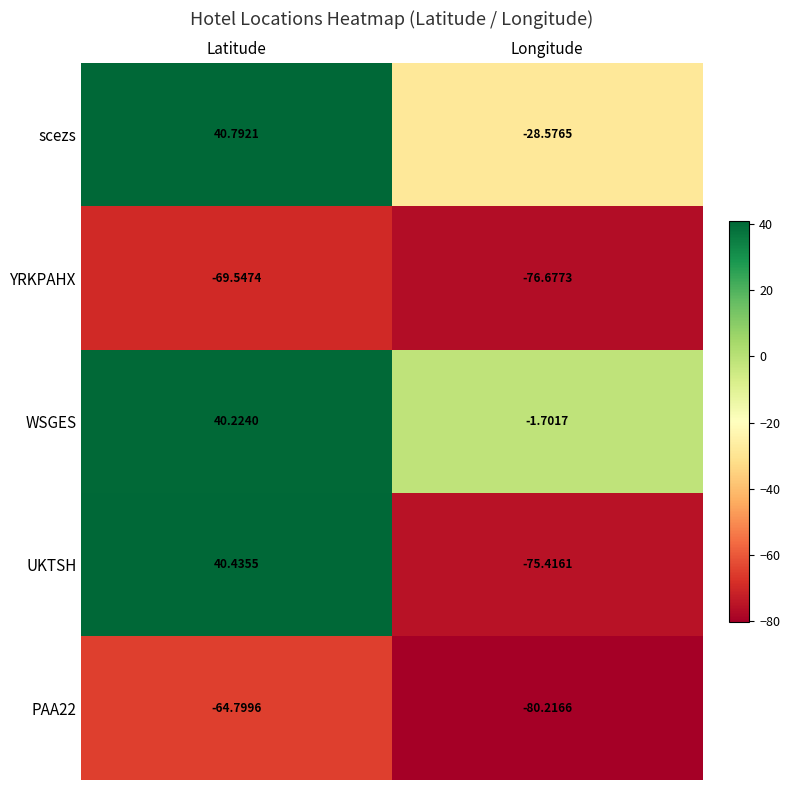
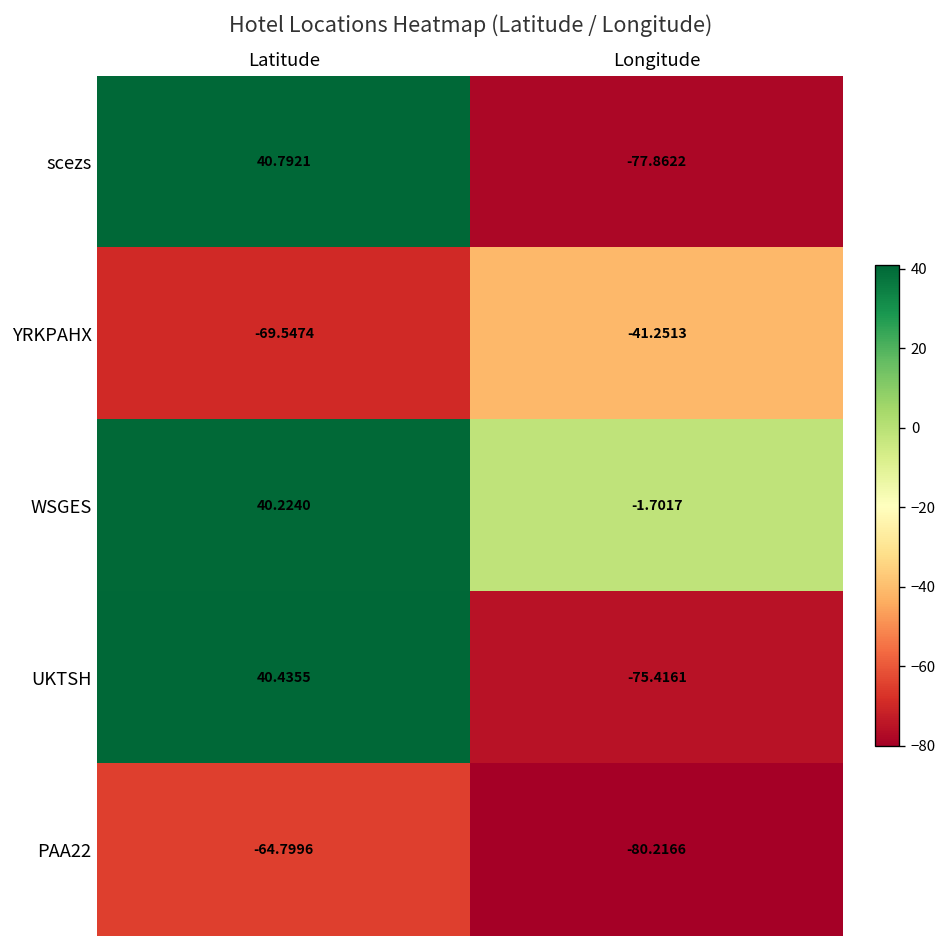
  {
    "scezs": {
      "Latitude": 40.7921,
-     "Longitude": -28.5765
+     "Longitude": -77.8622
    },
    "YRKPAHX": {
      "Latitude": -69.5474,
-     "Longitude": -76.6773
+     "Longitude": -41.2513
    },
    "WSGES": {
      "Latitude": 40.2240,
      "Longitude": -1.7017
    },
    "UKTSH": {
      "Latitude": 40.4355,
      "Longitude": -75.4161
    },
    "PAA22": {
      "Latitude": -64.7996,
      "Longitude": -80.2166
    }
  }
